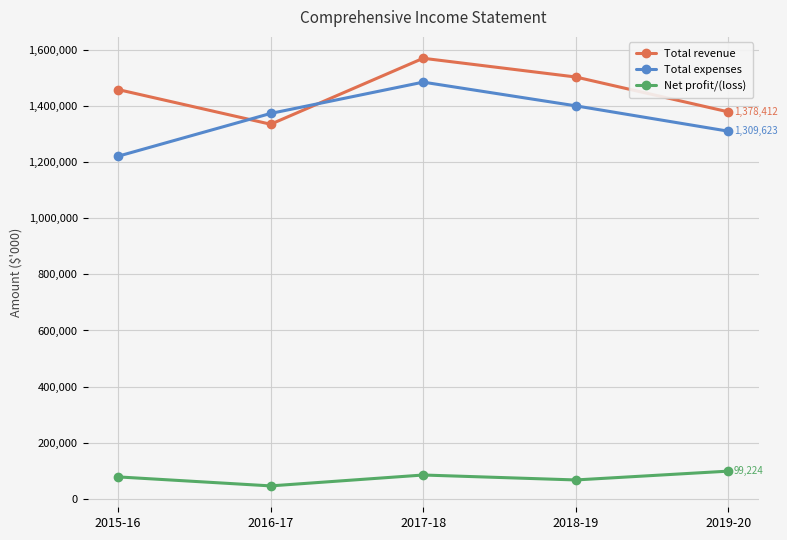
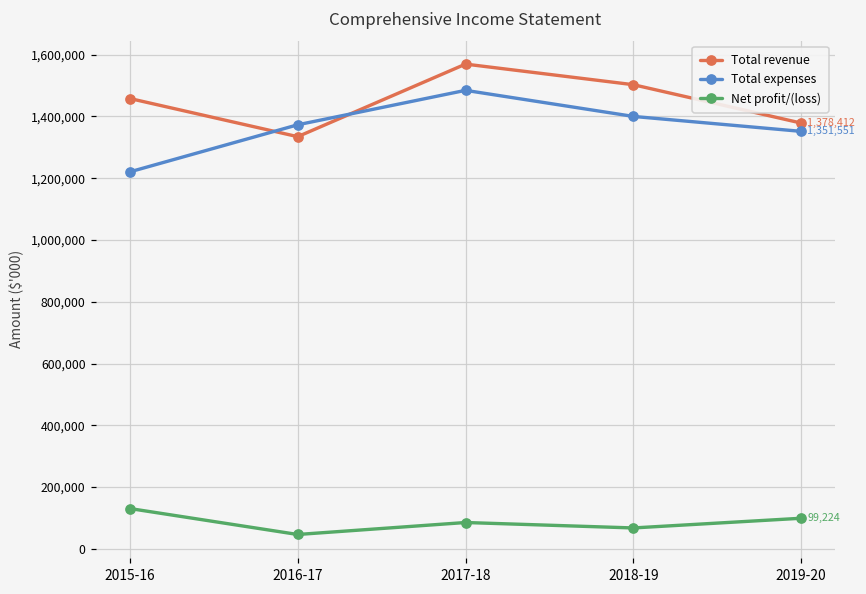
  {
    "Total revenue": {
      "2019-20": "1,378,412"
    },
    "Total expenses": {
-     "2019-20": "1,309,623"
+     "2019-20": "1,351,551"
    },
    "Net profit/(loss)": {
-     "2015-16": "80,000",
+     "2015-16": "130,000",
      "2016-17": "50,000",
      "2017-18": "90,000",
      "2018-19": "70,000"
    }
  }
